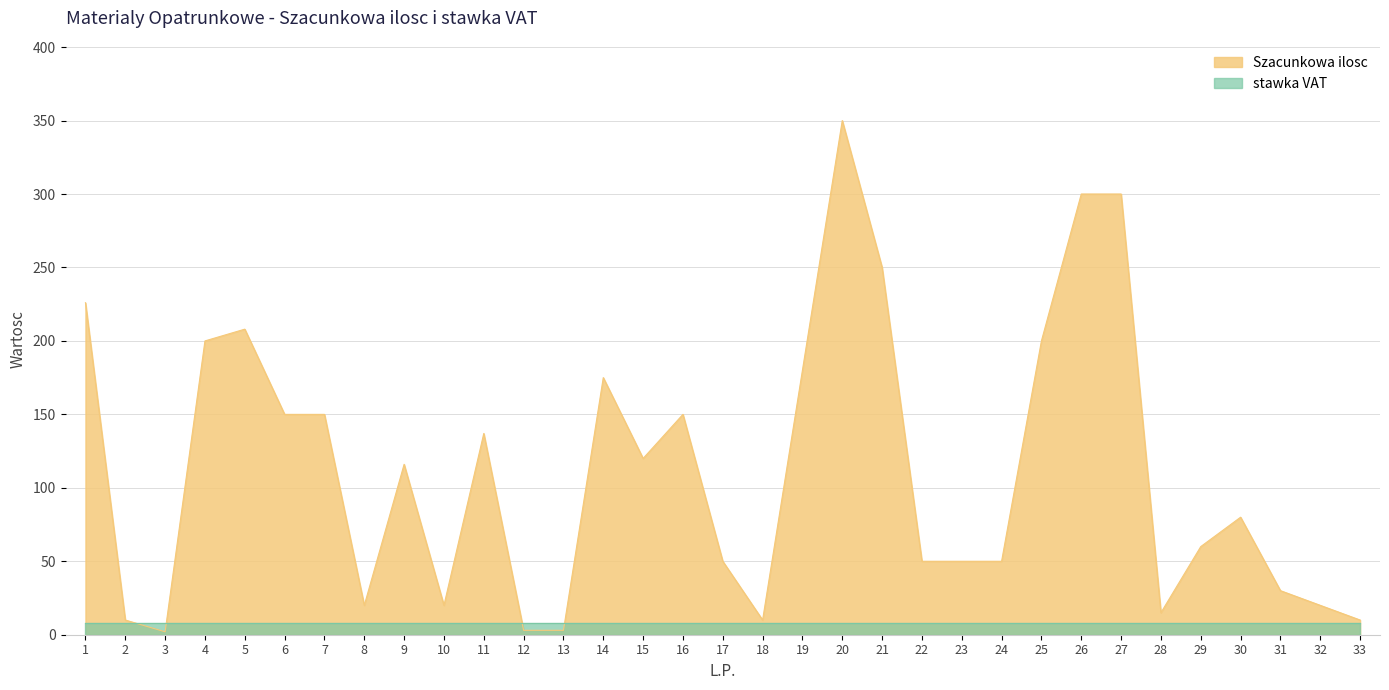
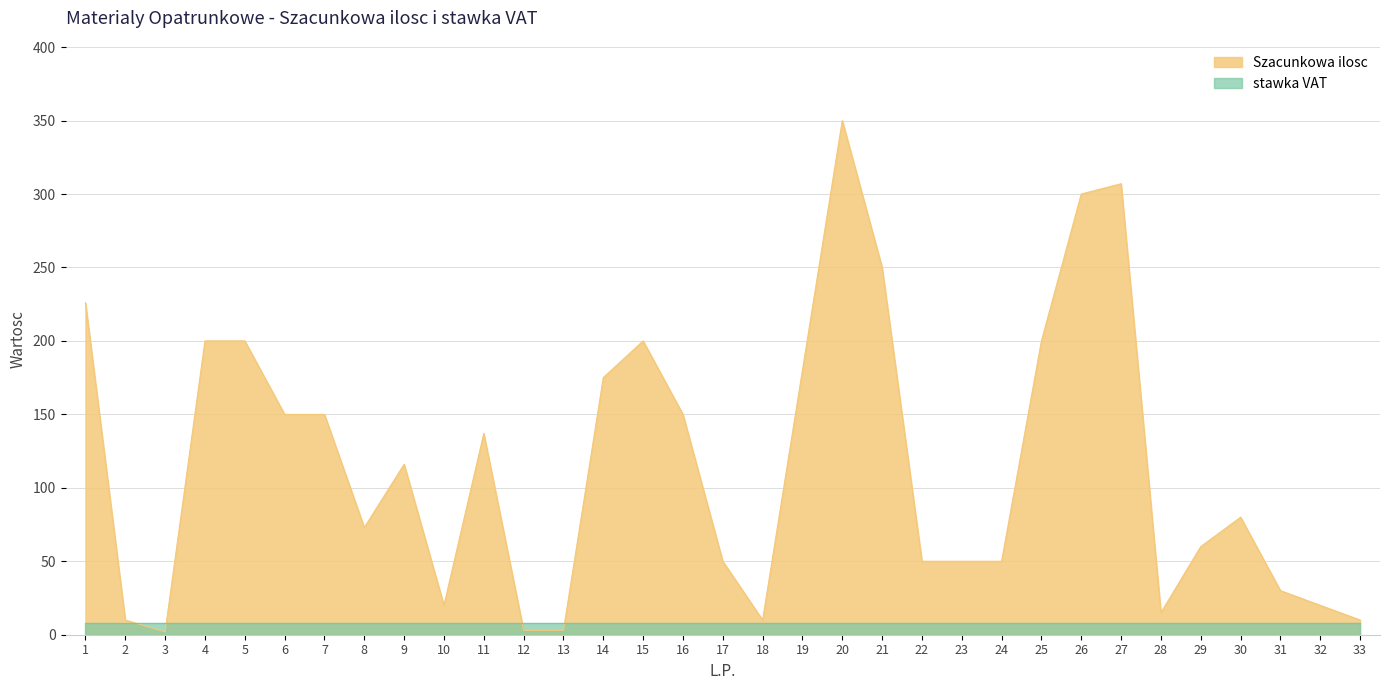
  {
    "Szacunkowa ilosc": {
      "1": 226,
      "2": 10,
      "3": 2,
      "4": 200,
-     "5": 208,
+     "5": 200,
      "6": 150,
      "7": 150,
-     "8": 20,
+     "8": 73,
      "9": 116,
      "10": 20,
      "11": 137,
      "12": 3,
      "13": 3,
      "14": 175,
-     "15": 120,
+     "15": 200,
      "16": 150,
      "17": 50,
      "18": 10,
      "19": 180,
      "20": 350,
      "21": 250,
      "22": 50,
      "23": 50,
      "24": 50,
      "25": 200,
      "26": 300,
-     "27": 300,
+     "27": 307,
      "28": 15,
      "29": 60,
      "30": 80,
      "31": 30,
      "32": 20,
      "33": 10
    },
    "stawka VAT": {
      "1": 8,
      "2": 8,
      "3": 8,
      "4": 8,
      "5": 8,
      "6": 8,
      "7": 8,
      "8": 8,
      "9": 8,
      "10": 8,
      "11": 8,
      "12": 8,
      "13": 8,
      "14": 8,
      "15": 8,
      "16": 8,
      "17": 8,
      "18": 8,
      "19": 8,
      "20": 8,
      "21": 8,
      "22": 8,
      "23": 8,
      "24": 8,
      "25": 8,
      "26": 8,
      "27": 8,
      "28": 8,
      "29": 8,
      "30": 8,
      "31": 8,
      "32": 8,
      "33": 8
    }
  }
